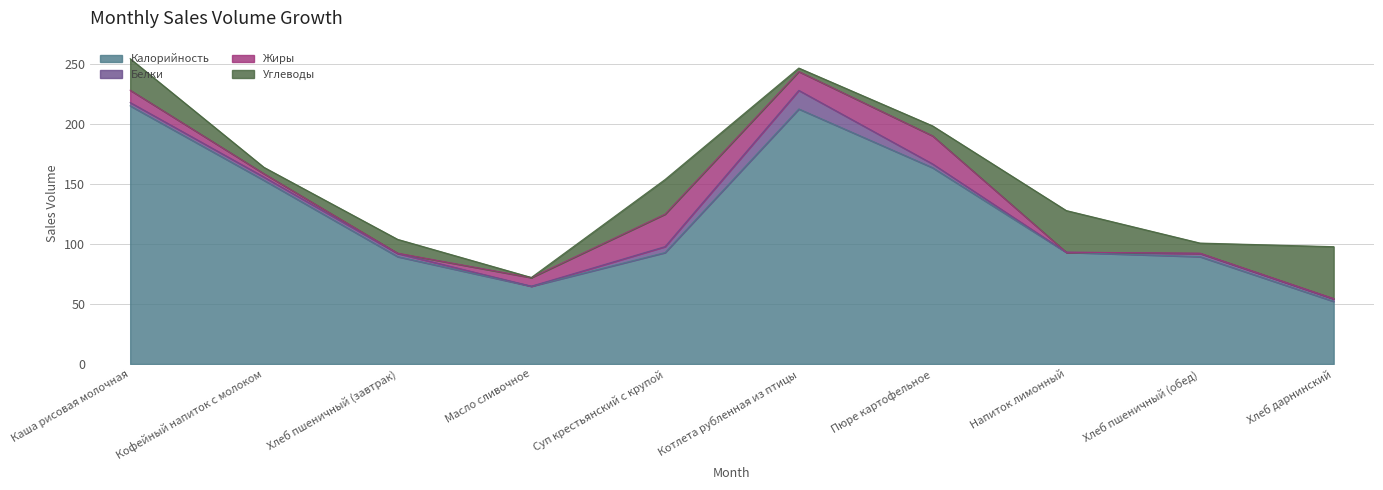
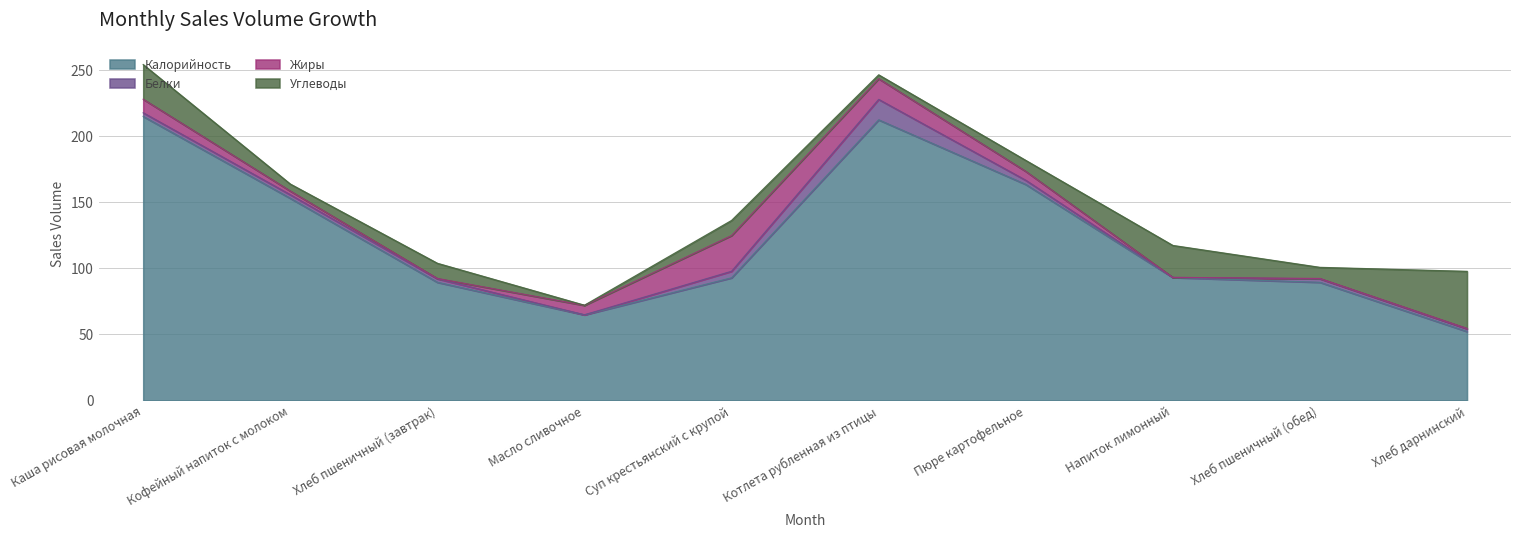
  {
    "Жиры": {
      "Каша рисовая молочная": 10,
      "Кофейный напиток с молоком": 3,
      "Суп крестьянский с крупой": 27,
      "Котлета рубленная из птицы": 16,
-     "Пюре картофельное": 23
+     "Пюре картофельное": 7
    },
    "Углеводы": {
      "Каша рисовая молочная": 26,
      "Кофейный напиток с молоком": 5,
      "Хлеб пшеничный (завтрак)": 12,
-     "Суп крестьянский с крупой": 29,
+     "Суп крестьянский с крупой": 11,
      "Котлета рубленная из птицы": 3,
      "Пюре картофельное": 8,
-     "Напиток лимонный": 35,
+     "Напиток лимонный": 24,
      "Хлеб пшеничный (обед)": 8,
      "Хлеб дарнинский": 43
    }
  }
